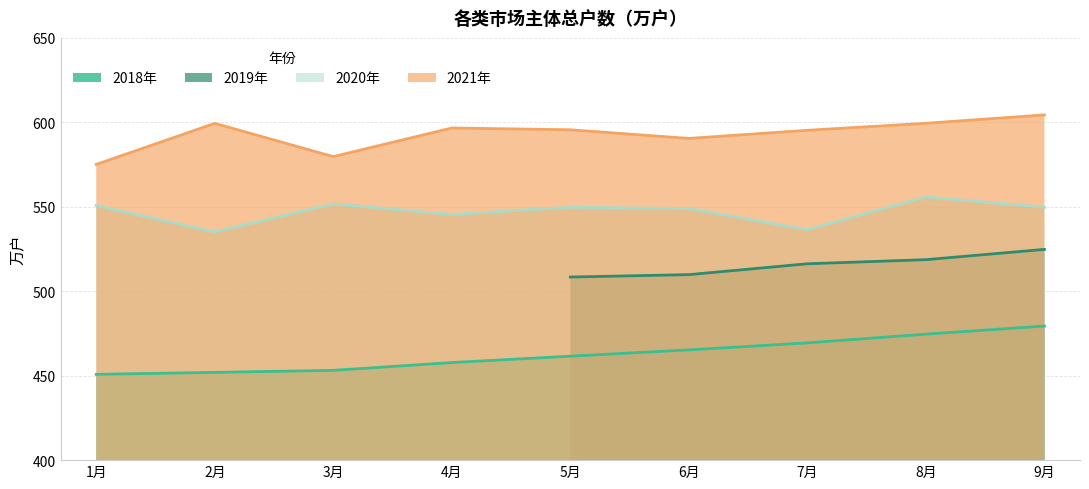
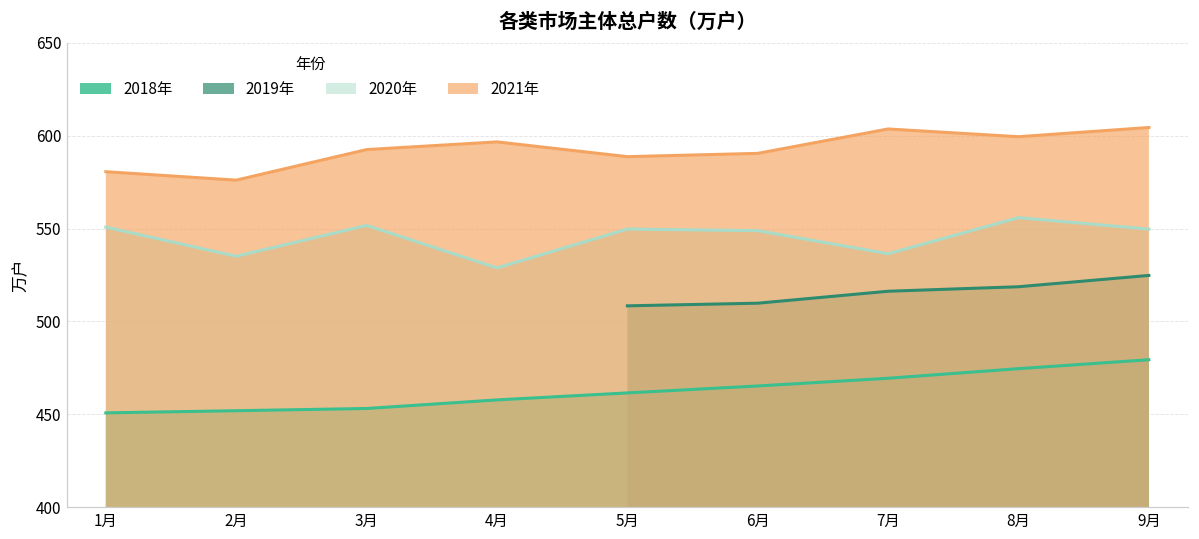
  {
    "2020年": {
      "1月": 551,
      "2月": 535,
      "3月": 552,
-     "4月": 545,
+     "4月": 529,
      "5月": 550,
      "6月": 549,
      "7月": 536,
      "8月": 556,
      "9月": 550
    },
    "2021年": {
-     "1月": 575,
-     "2月": 599,
-     "3月": 580,
+     "1月": 581,
+     "2月": 576,
+     "3月": 593,
      "4月": 597,
-     "5月": 596,
+     "5月": 589,
      "6月": 590,
-     "7月": 595,
+     "7月": 604,
      "8月": 599,
      "9月": 604
    }
  }
